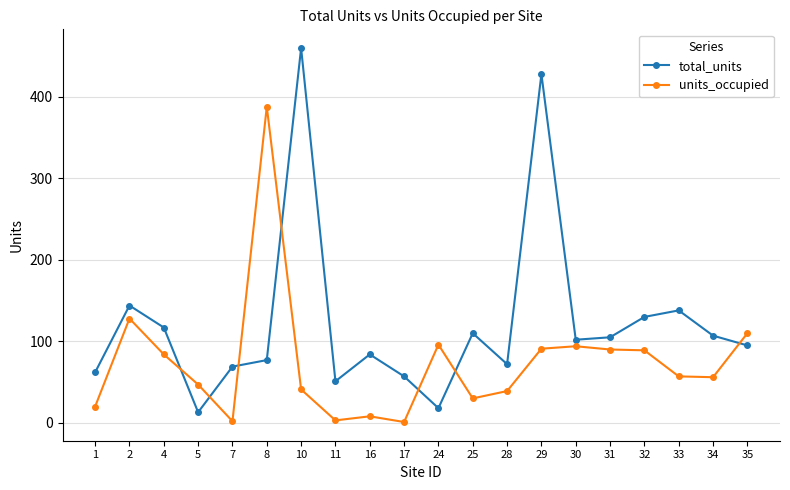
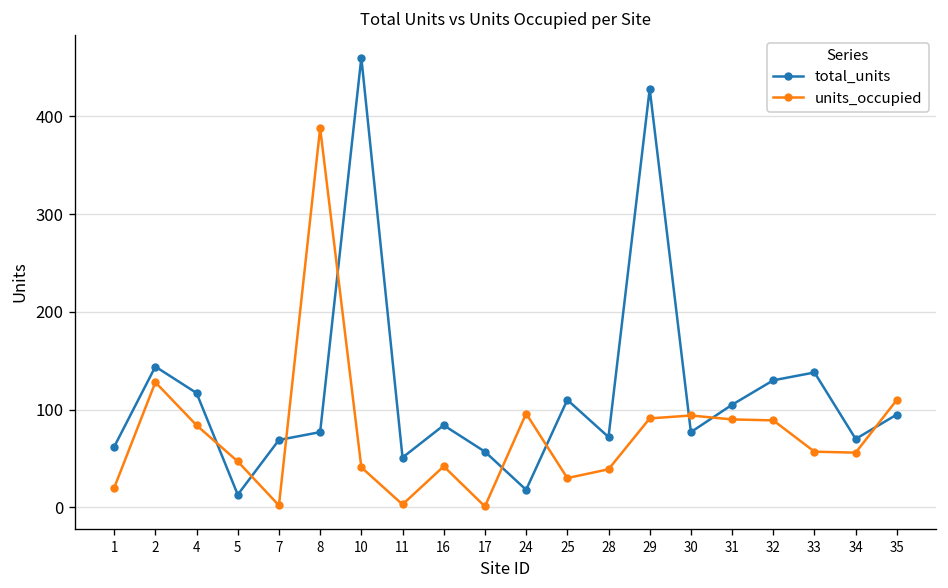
  {
    "total_units": {
      "1": 60,
      "2": 140,
      "4": 120,
      "5": 10,
      "7": 70,
      "8": 80,
      "10": 460,
      "11": 50,
      "16": 80,
      "17": 60,
      "24": 20,
      "25": 110,
      "28": 70,
      "29": 430,
-     "30": 100,
+     "30": 80,
      "31": 110,
      "32": 130,
      "33": 140,
-     "34": 110,
+     "34": 70,
      "35": 100
    },
    "units_occupied": {
      "1": 20,
      "2": 130,
      "4": 80,
      "5": 50,
      "7": 0,
      "8": 390,
      "10": 40,
      "11": 0,
-     "16": 10,
+     "16": 40,
      "17": 0,
      "24": 100,
      "25": 30,
      "28": 40,
      "29": 90,
      "30": 90,
      "31": 90,
      "32": 90,
      "33": 60,
      "34": 60,
      "35": 110
    }
  }
